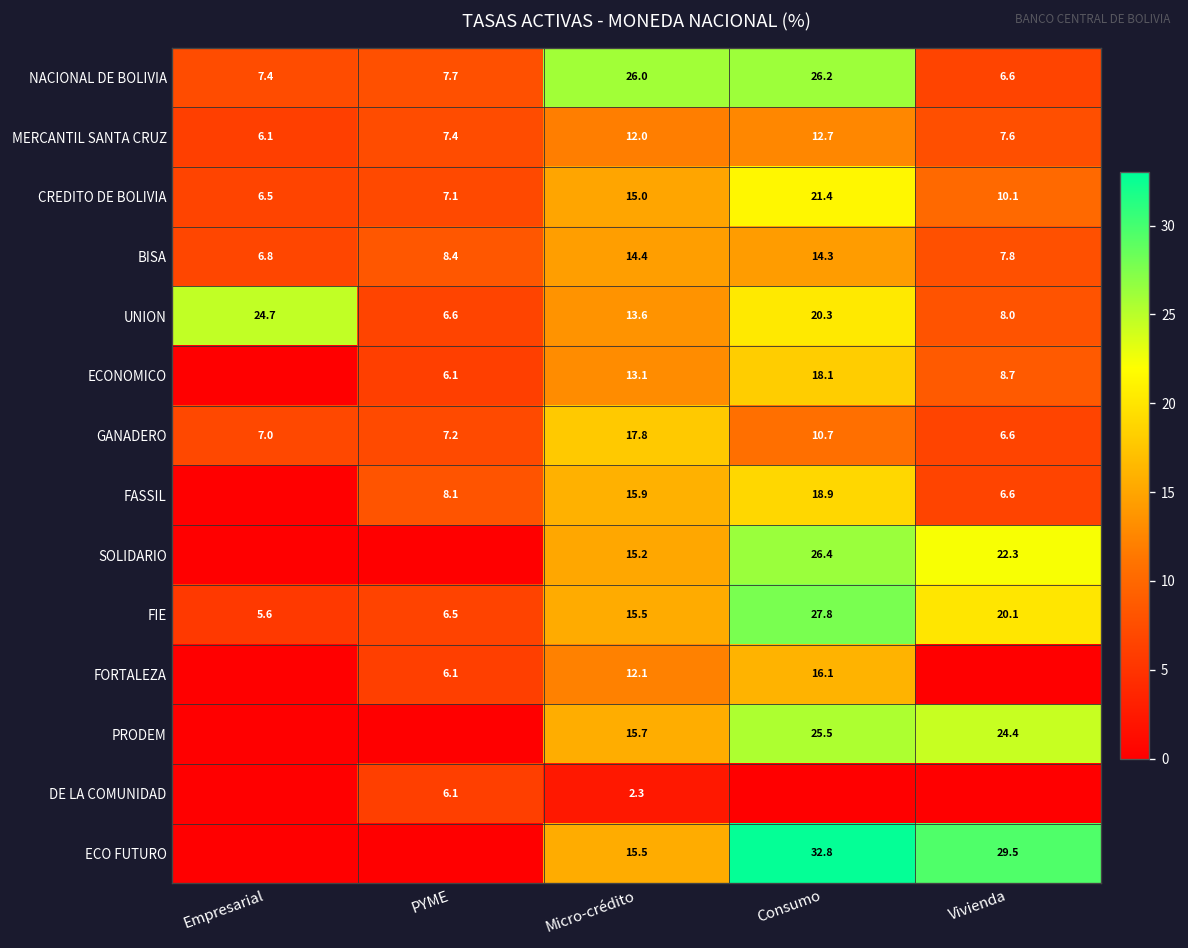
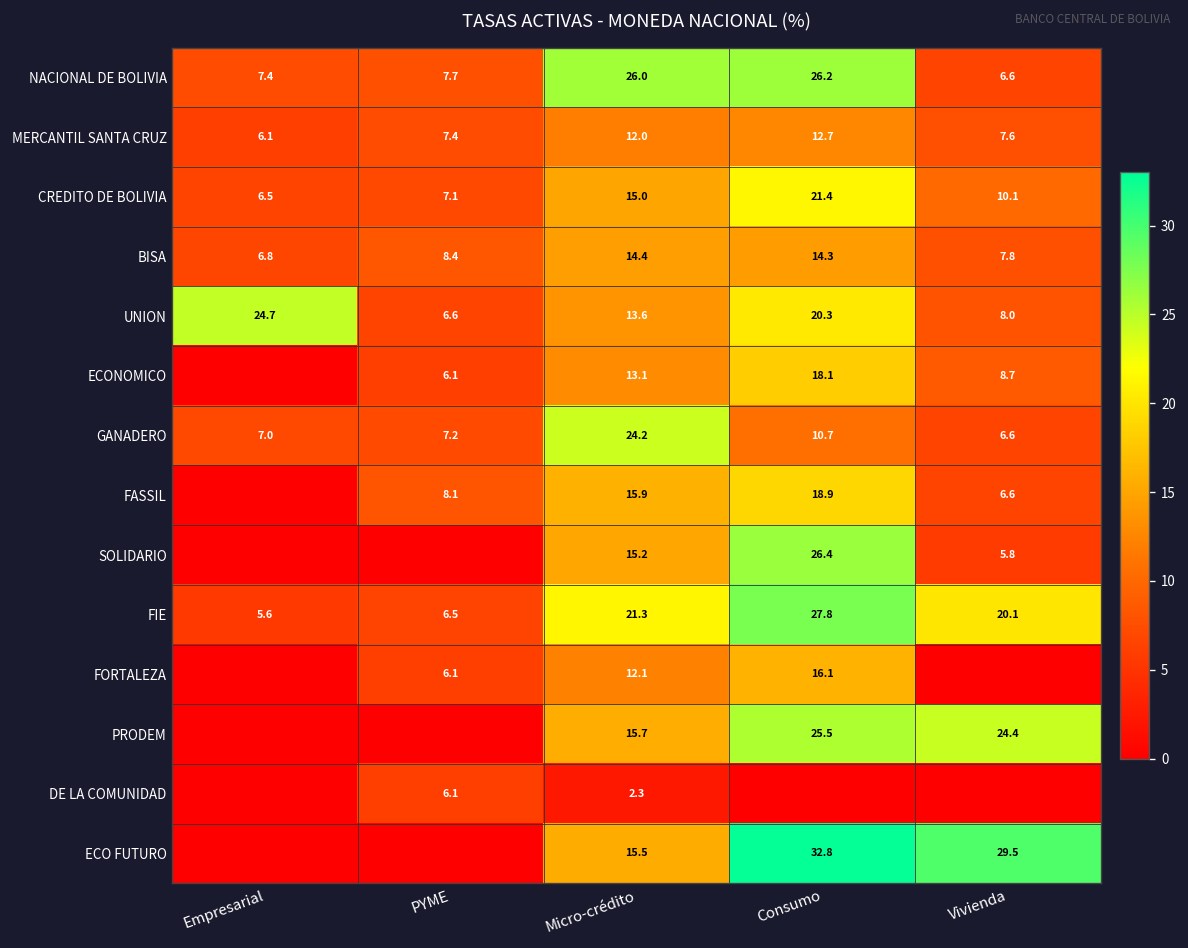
  {
    "NACIONAL DE BOLIVIA": {
      "Empresarial": 7.4,
      "PYME": 7.7,
      "Micro-crédito": 26.0,
      "Consumo": 26.2,
      "Vivienda": 6.6
    },
    "MERCANTIL SANTA CRUZ": {
      "Empresarial": 6.1,
      "PYME": 7.4,
      "Micro-crédito": 12.0,
      "Consumo": 12.7,
      "Vivienda": 7.6
    },
    "CREDITO DE BOLIVIA": {
      "Empresarial": 6.5,
      "PYME": 7.1,
      "Micro-crédito": 15.0,
      "Consumo": 21.4,
      "Vivienda": 10.1
    },
    "BISA": {
      "Empresarial": 6.8,
      "PYME": 8.4,
      "Micro-crédito": 14.4,
      "Consumo": 14.3,
      "Vivienda": 7.8
    },
    "UNION": {
      "Empresarial": 24.7,
      "PYME": 6.6,
      "Micro-crédito": 13.6,
      "Consumo": 20.3,
      "Vivienda": 8.0
    },
    "ECONOMICO": {
      "PYME": 6.1,
      "Micro-crédito": 13.1,
      "Consumo": 18.1,
      "Vivienda": 8.7
    },
    "GANADERO": {
      "Empresarial": 7.0,
      "PYME": 7.2,
-     "Micro-crédito": 17.8,
+     "Micro-crédito": 24.2,
      "Consumo": 10.7,
      "Vivienda": 6.6
    },
    "FASSIL": {
      "PYME": 8.1,
      "Micro-crédito": 15.9,
      "Consumo": 18.9,
      "Vivienda": 6.6
    },
    "SOLIDARIO": {
      "Micro-crédito": 15.2,
      "Consumo": 26.4,
-     "Vivienda": 22.3
+     "Vivienda": 5.8
    },
    "FIE": {
      "Empresarial": 5.6,
      "PYME": 6.5,
-     "Micro-crédito": 15.5,
+     "Micro-crédito": 21.3,
      "Consumo": 27.8,
      "Vivienda": 20.1
    },
    "FORTALEZA": {
      "PYME": 6.1,
      "Micro-crédito": 12.1,
      "Consumo": 16.1
    },
    "PRODEM": {
      "Micro-crédito": 15.7,
      "Consumo": 25.5,
      "Vivienda": 24.4
    },
    "DE LA COMUNIDAD": {
      "PYME": 6.1,
      "Micro-crédito": 2.3
    },
    "ECO FUTURO": {
      "Micro-crédito": 15.5,
      "Consumo": 32.8,
      "Vivienda": 29.5
    }
  }
